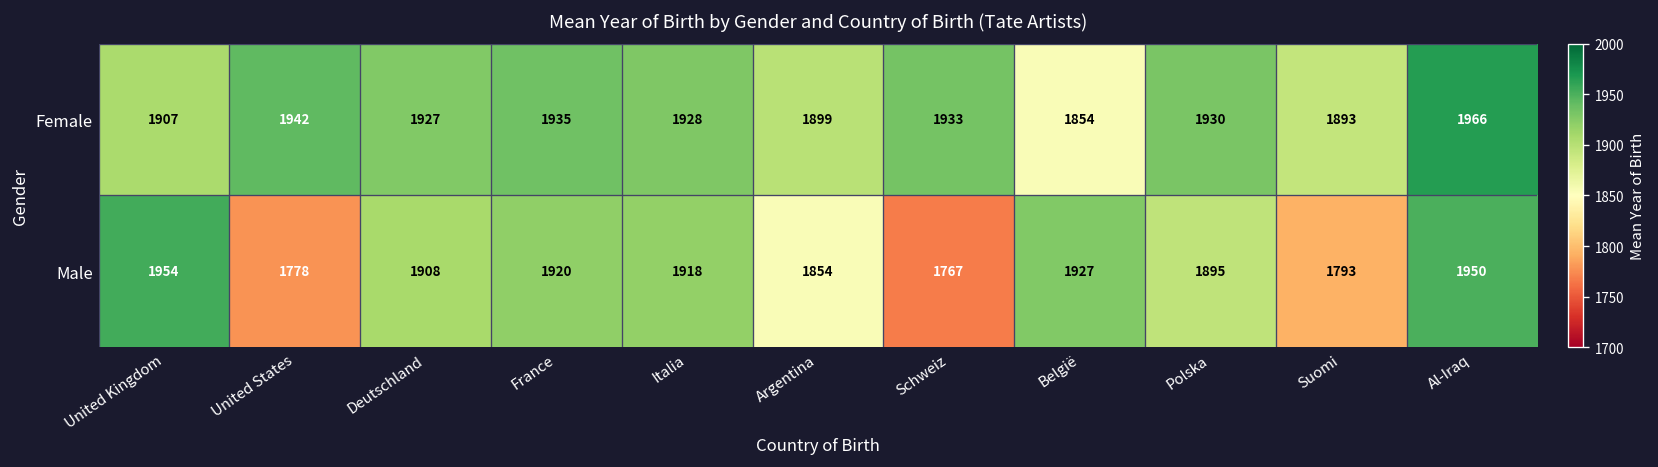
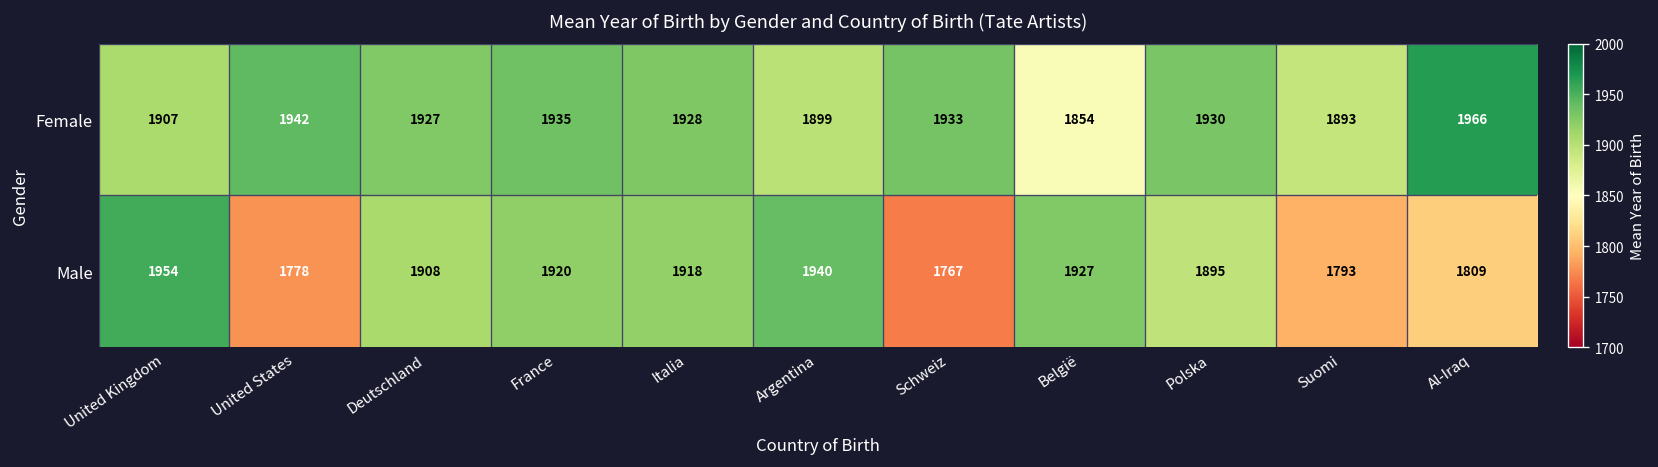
  {
    "Female": {
      "United Kingdom": 1907,
      "United States": 1942,
      "Deutschland": 1927,
      "France": 1935,
      "Italia": 1928,
      "Argentina": 1899,
      "Schweiz": 1933,
      "België": 1854,
      "Polska": 1930,
      "Suomi": 1893,
      "Al-Iraq": 1966
    },
    "Male": {
      "United Kingdom": 1954,
      "United States": 1778,
      "Deutschland": 1908,
      "France": 1920,
      "Italia": 1918,
-     "Argentina": 1854,
+     "Argentina": 1940,
      "Schweiz": 1767,
      "België": 1927,
      "Polska": 1895,
      "Suomi": 1793,
-     "Al-Iraq": 1950
+     "Al-Iraq": 1809
    }
  }
